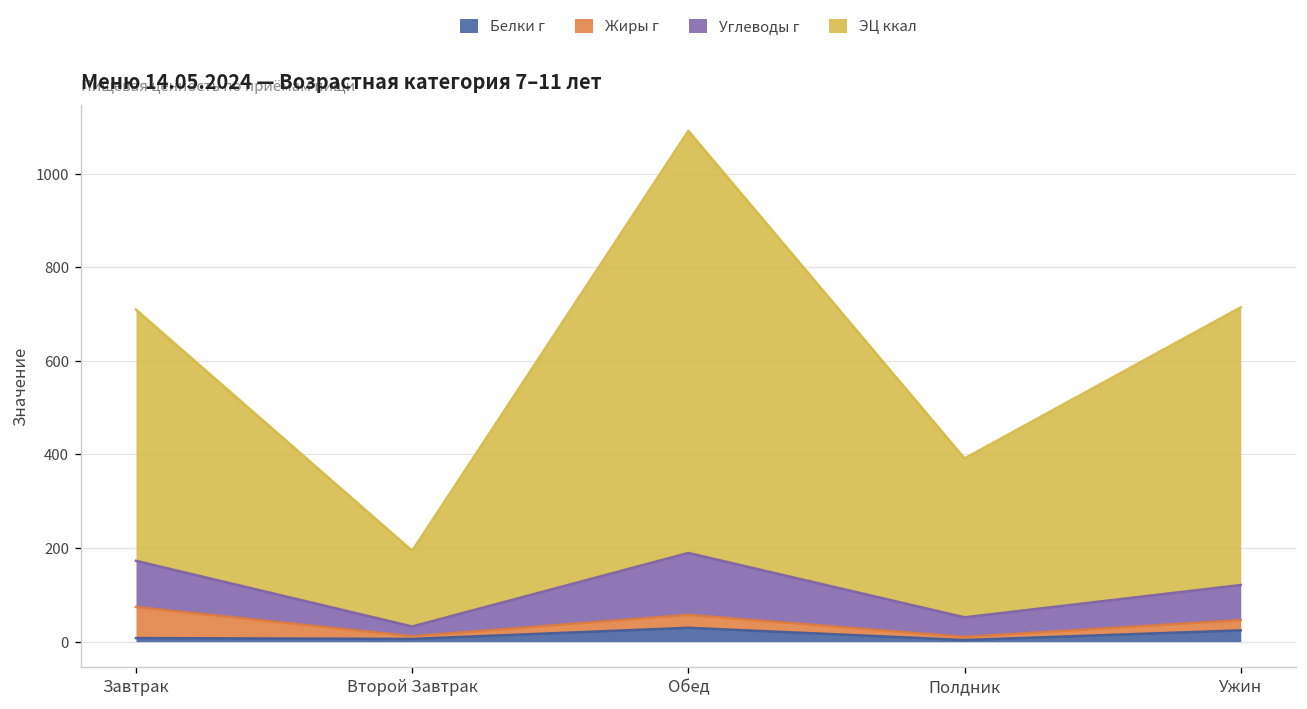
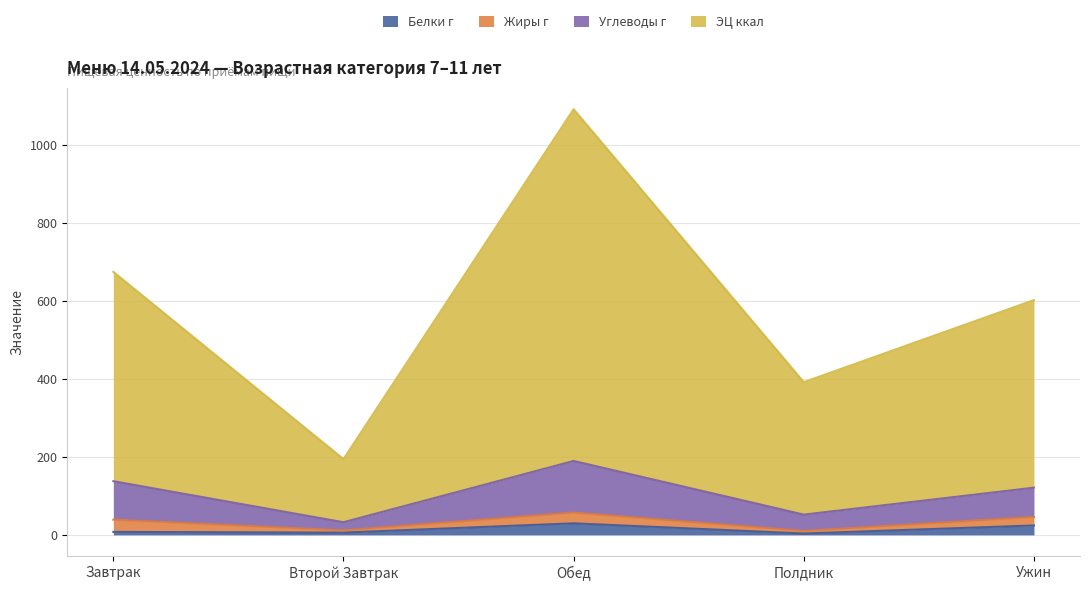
  {
    "Белки г": {
      "Завтрак": 10,
      "Обед": 30,
      "Ужин": 20
    },
    "Жиры г": {
-     "Завтрак": 70,
+     "Завтрак": 30,
      "Обед": 30,
      "Ужин": 20
    },
    "Углеводы г": {
      "Завтрак": 100,
      "Второй Завтрак": 20,
      "Обед": 130,
      "Полдник": 40,
      "Ужин": 70
    },
    "ЭЦ ккал": {
      "Завтрак": 540,
      "Второй Завтрак": 160,
      "Обед": 900,
      "Полдник": 340,
-     "Ужин": 590
+     "Ужин": 480
    }
  }
